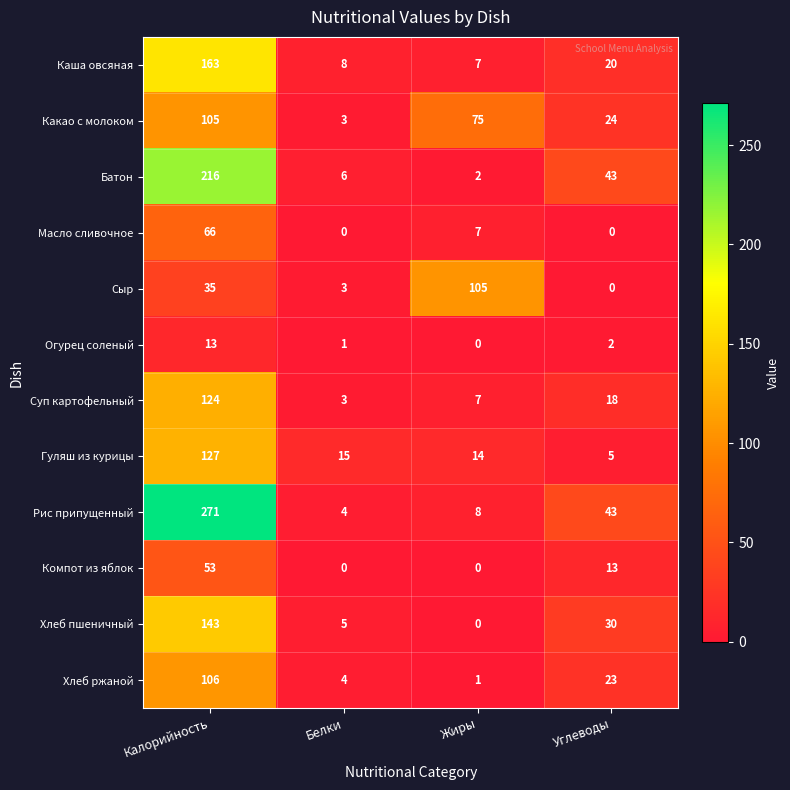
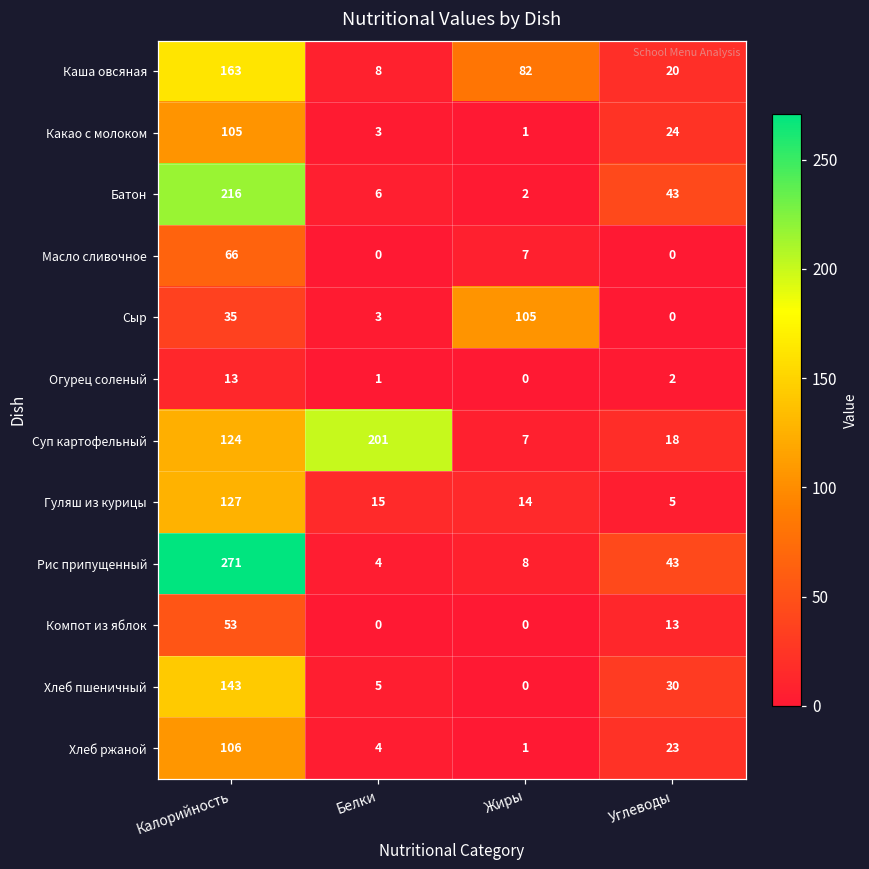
  {
    "Каша овсяная": {
      "Калорийность": 163,
      "Белки": 8,
-     "Жиры": 7
+     "Жиры": 82
    },
    "Какао с молоком": {
      "Калорийность": 105,
      "Белки": 3,
-     "Жиры": 75,
+     "Жиры": 1,
      "Углеводы": 24
    },
    "Батон": {
      "Калорийность": 216,
      "Белки": 6,
      "Жиры": 2,
      "Углеводы": 43
    },
    "Масло сливочное": {
      "Калорийность": 66,
      "Белки": 0,
      "Жиры": 7,
      "Углеводы": 0
    },
    "Сыр": {
      "Калорийность": 35,
      "Белки": 3,
      "Жиры": 105,
      "Углеводы": 0
    },
    "Огурец соленый": {
      "Калорийность": 13,
      "Белки": 1,
      "Жиры": 0,
      "Углеводы": 2
    },
    "Суп картофельный": {
      "Калорийность": 124,
-     "Белки": 3,
+     "Белки": 201,
      "Жиры": 7,
      "Углеводы": 18
    },
    "Гуляш из курицы": {
      "Калорийность": 127,
      "Белки": 15,
      "Жиры": 14,
      "Углеводы": 5
    },
    "Рис припущенный": {
      "Калорийность": 271,
      "Белки": 4,
      "Жиры": 8,
      "Углеводы": 43
    },
    "Компот из яблок": {
      "Калорийность": 53,
      "Белки": 0,
      "Жиры": 0,
      "Углеводы": 13
    },
    "Хлеб пшеничный": {
      "Калорийность": 143,
      "Белки": 5,
      "Жиры": 0,
      "Углеводы": 30
    },
    "Хлеб ржаной": {
      "Калорийность": 106,
      "Белки": 4,
      "Жиры": 1,
      "Углеводы": 23
    }
  }
